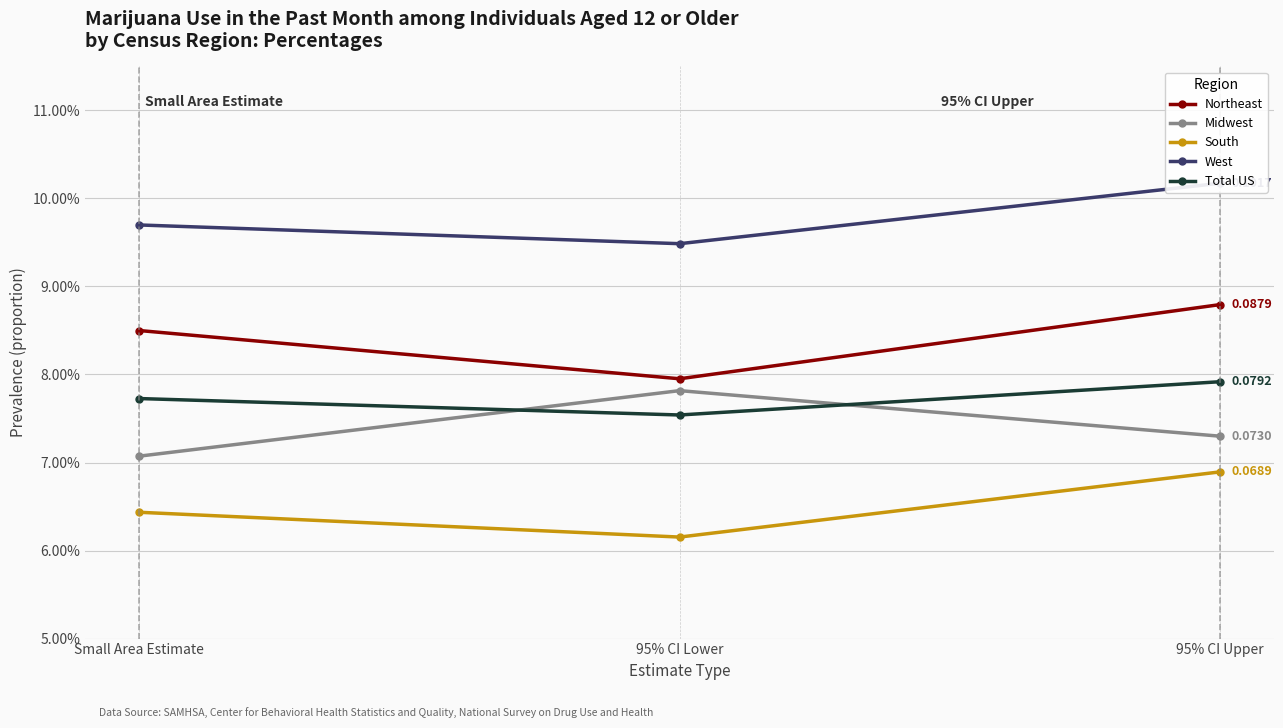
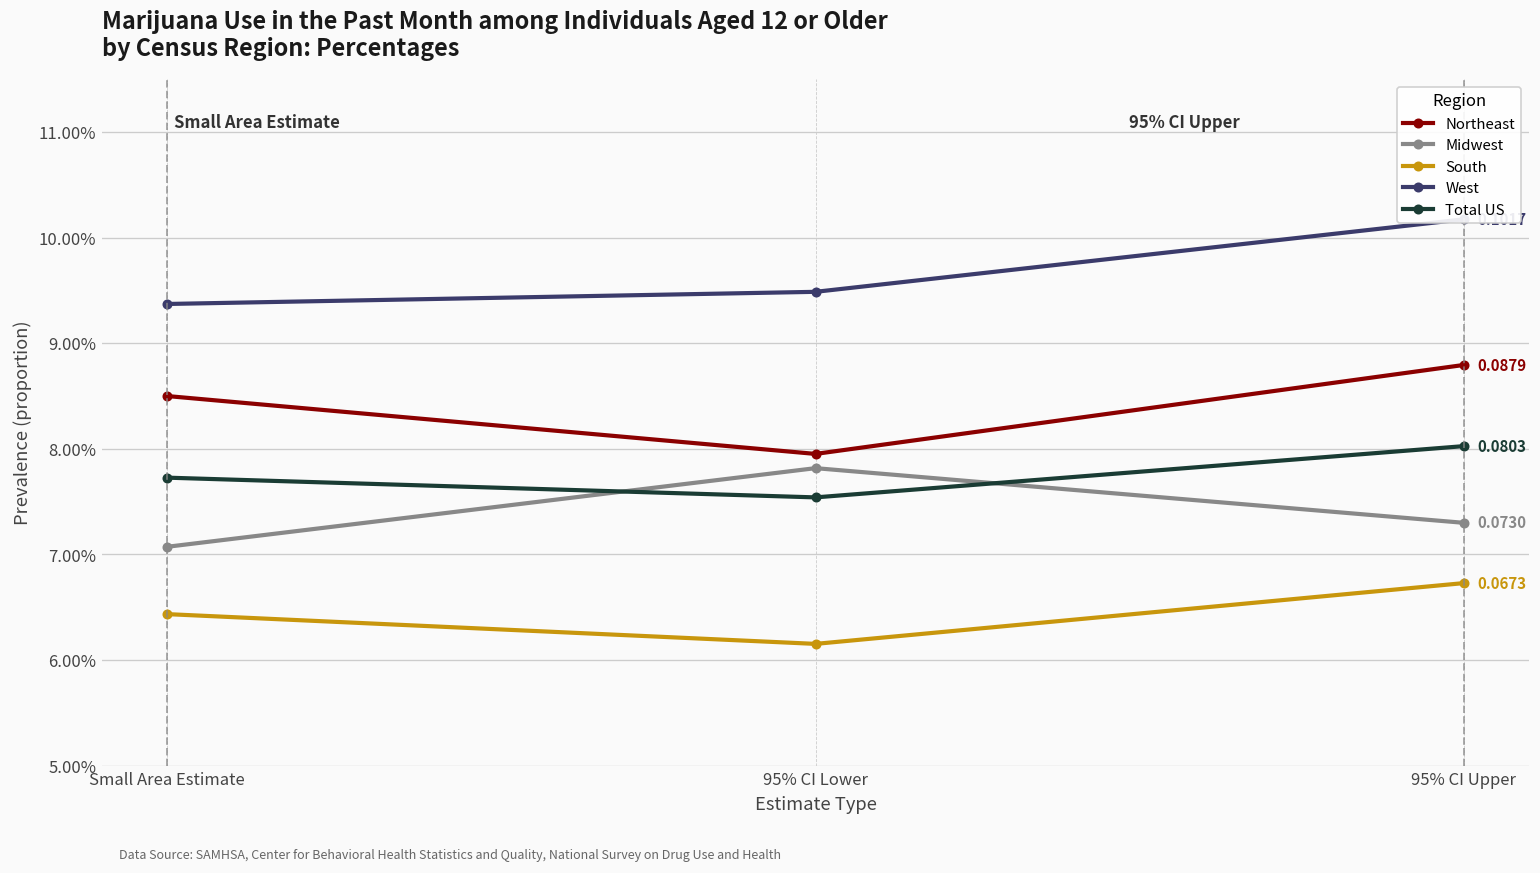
  {
    "Northeast": {
      "95% CI Upper": "0.0879"
    },
    "Midwest": {
      "95% CI Upper": "0.0730"
    },
    "South": {
-     "95% CI Upper": "0.0689"
+     "95% CI Upper": "0.0673"
    },
    "West": {
-     "Small Area Estimate": "9.7%",
+     "Small Area Estimate": "9.4%",
      "95% CI Lower": "9.5%"
    },
    "Total US": {
-     "95% CI Upper": "0.0792"
+     "95% CI Upper": "0.0803"
    }
  }
